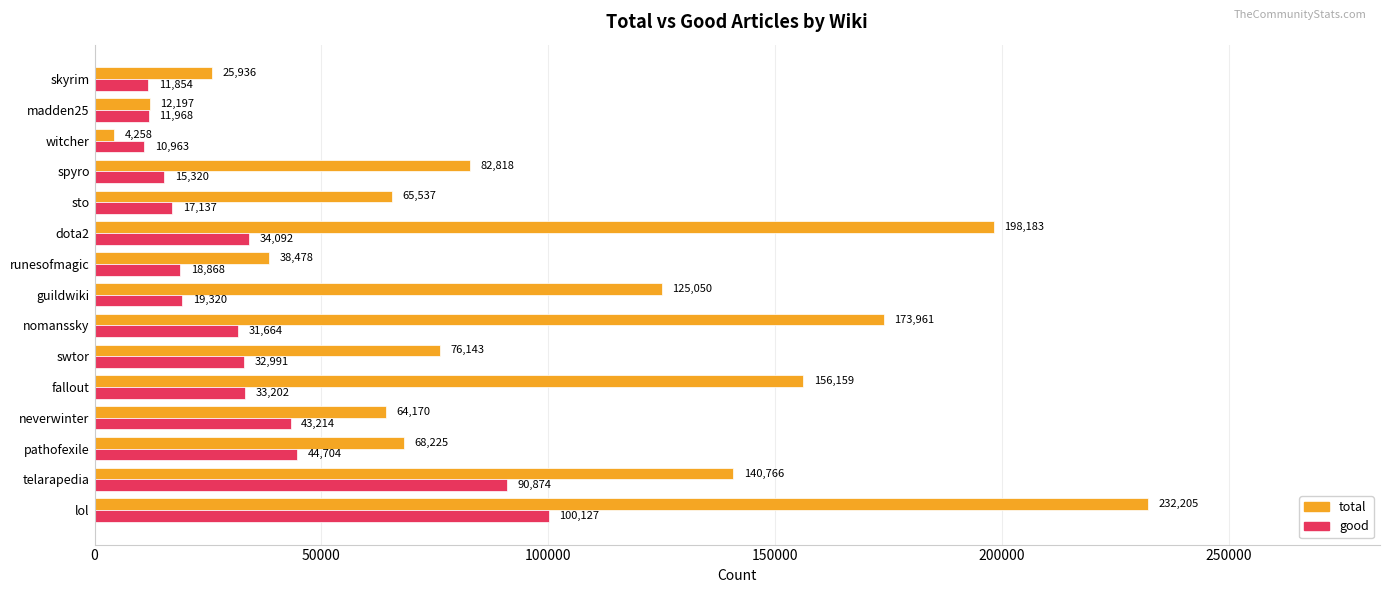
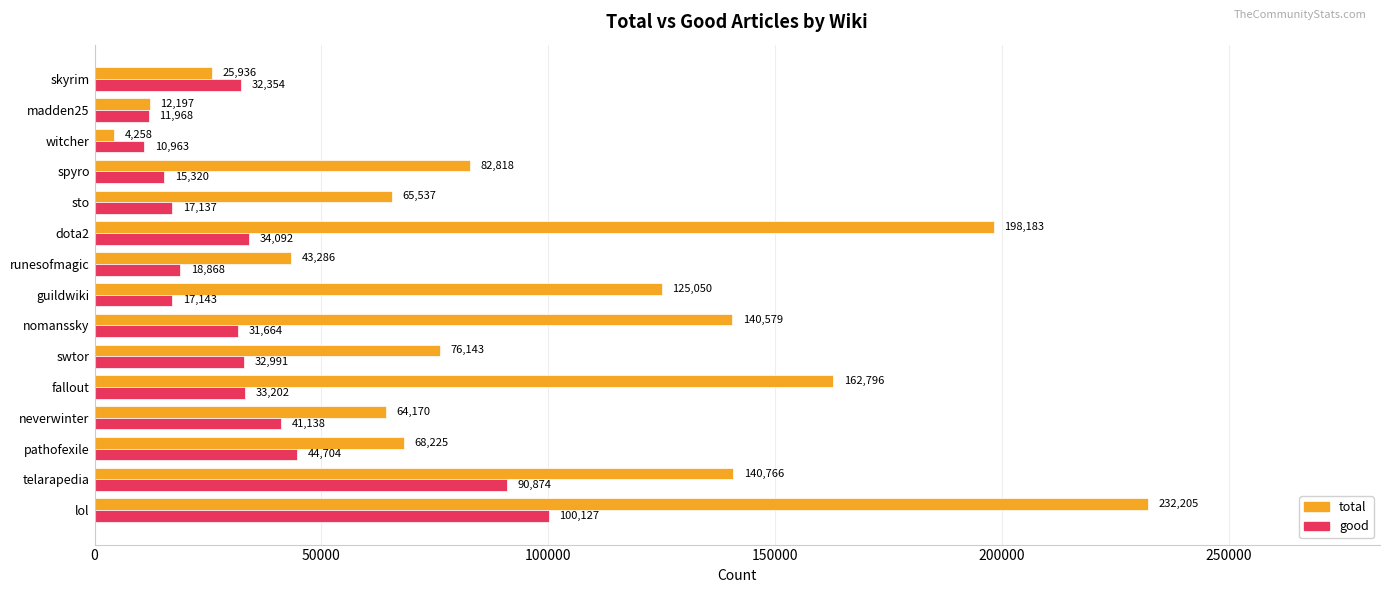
  {
    "total": {
      "skyrim": "25,936",
      "madden25": "12,197",
      "witcher": "4,258",
      "spyro": "82,818",
      "sto": "65,537",
      "dota2": "198,183",
-     "runesofmagic": "38,478",
+     "runesofmagic": "43,286",
      "guildwiki": "125,050",
-     "nomanssky": "173,961",
+     "nomanssky": "140,579",
      "swtor": "76,143",
-     "fallout": "156,159",
+     "fallout": "162,796",
      "neverwinter": "64,170",
      "pathofexile": "68,225",
      "telarapedia": "140,766",
      "lol": "232,205"
    },
    "good": {
-     "skyrim": "11,854",
+     "skyrim": "32,354",
      "madden25": "11,968",
      "witcher": "10,963",
      "spyro": "15,320",
      "sto": "17,137",
      "dota2": "34,092",
      "runesofmagic": "18,868",
-     "guildwiki": "19,320",
+     "guildwiki": "17,143",
      "nomanssky": "31,664",
      "swtor": "32,991",
      "fallout": "33,202",
-     "neverwinter": "43,214",
+     "neverwinter": "41,138",
      "pathofexile": "44,704",
      "telarapedia": "90,874",
      "lol": "100,127"
    }
  }
